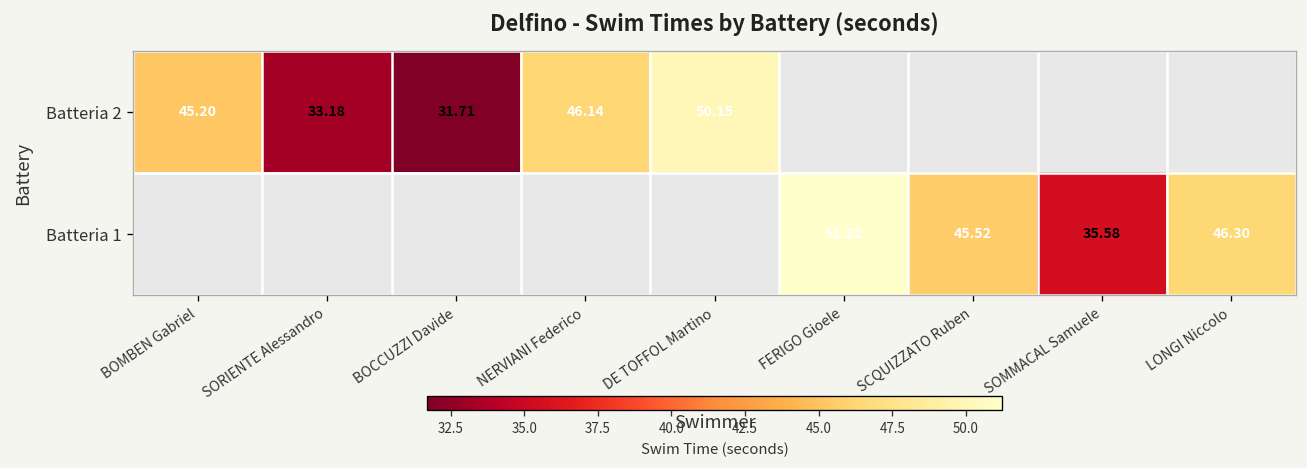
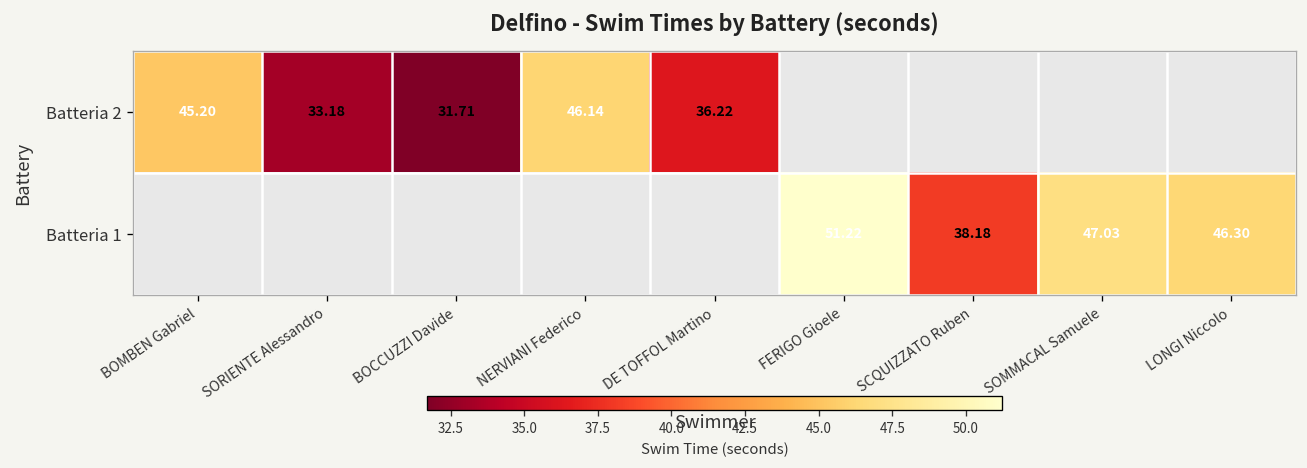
  {
    "Batteria 2": {
      "BOMBEN Gabriel": 45.20,
      "SORIENTE Alessandro": 33.18,
      "BOCCUZZI Davide": 31.71,
      "NERVIANI Federico": 46.14,
-     "DE TOFFOL Martino": 50.15
+     "DE TOFFOL Martino": 36.22
    },
    "Batteria 1": {
      "FERIGO Gioele": 51.22,
-     "SCQUIZZATO Ruben": 45.52,
-     "SOMMACAL Samuele": 35.58,
+     "SCQUIZZATO Ruben": 38.18,
+     "SOMMACAL Samuele": 47.03,
      "LONGI Niccolo": 46.30
    }
  }
